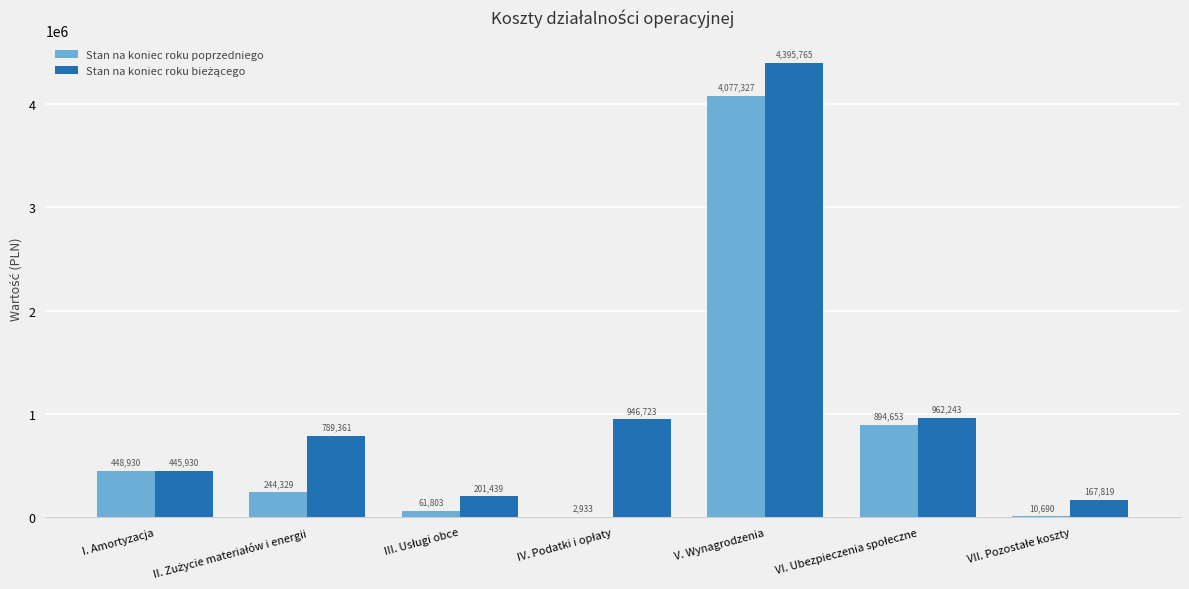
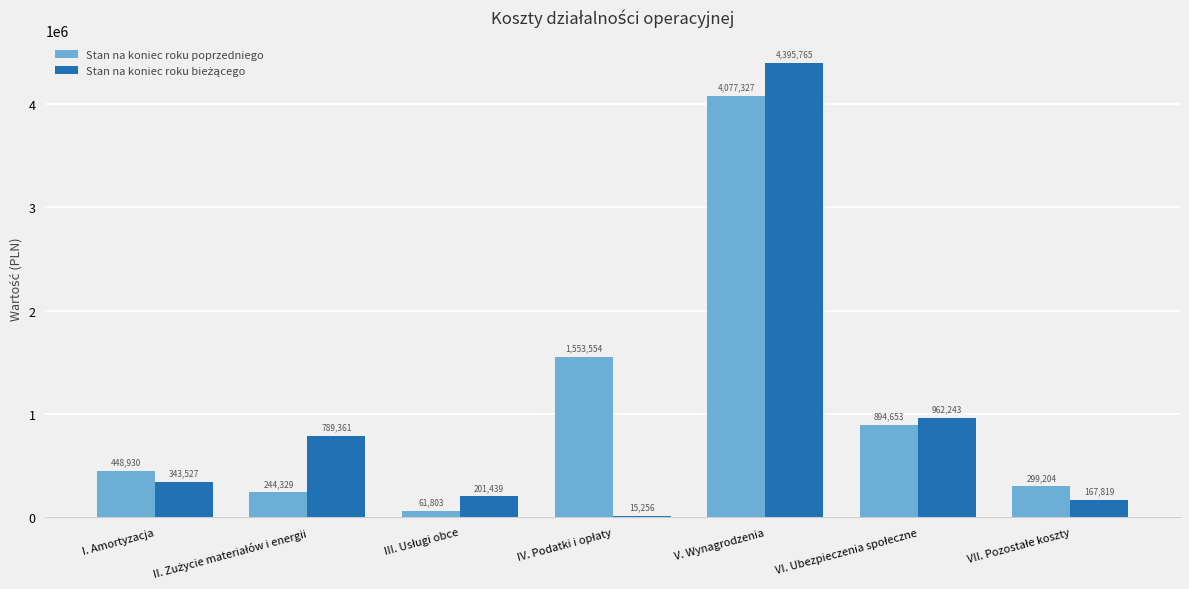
  {
    "Stan na koniec roku poprzedniego": {
      "I. Amortyzacja": "448,930",
      "II. Zużycie materiałów i energii": "244,329",
      "III. Usługi obce": "61,803",
-     "IV. Podatki i opłaty": "2,933",
+     "IV. Podatki i opłaty": "1,553,554",
      "V. Wynagrodzenia": "4,077,327",
      "VI. Ubezpieczenia społeczne": "894,653",
-     "VII. Pozostałe koszty": "10,690"
+     "VII. Pozostałe koszty": "299,204"
    },
    "Stan na koniec roku bieżącego": {
-     "I. Amortyzacja": "445,930",
+     "I. Amortyzacja": "343,527",
      "II. Zużycie materiałów i energii": "789,361",
      "III. Usługi obce": "201,439",
-     "IV. Podatki i opłaty": "946,723",
+     "IV. Podatki i opłaty": "15,256",
      "V. Wynagrodzenia": "4,395,765",
      "VI. Ubezpieczenia społeczne": "962,243",
      "VII. Pozostałe koszty": "167,819"
    }
  }
